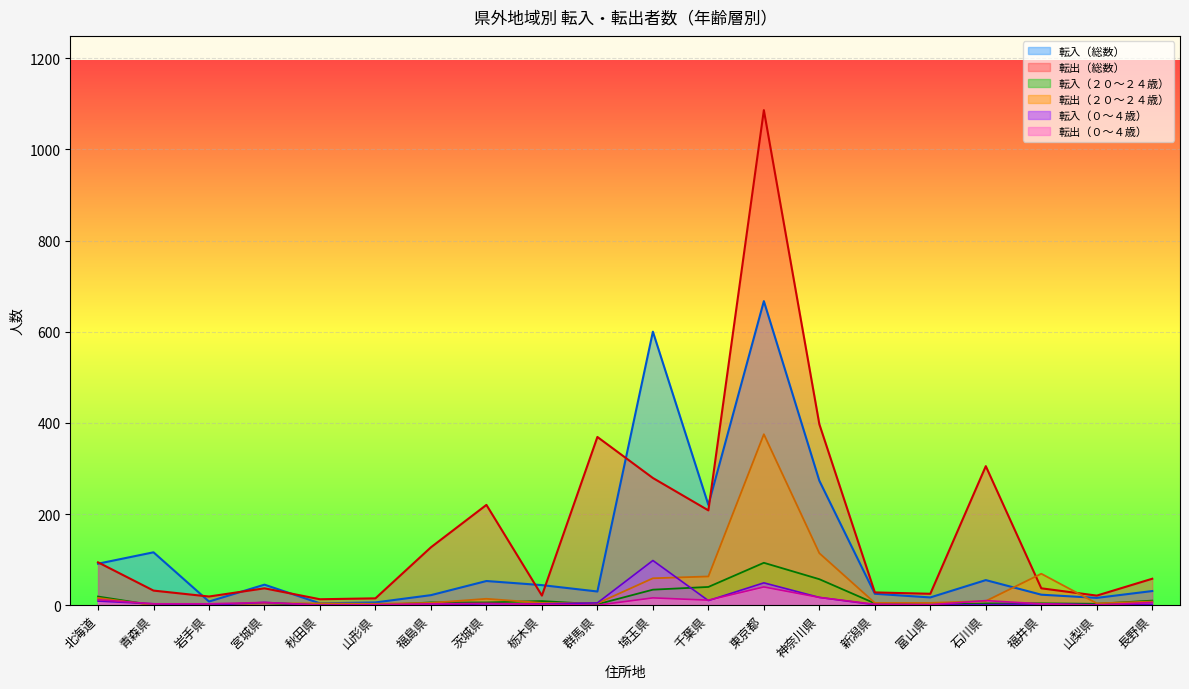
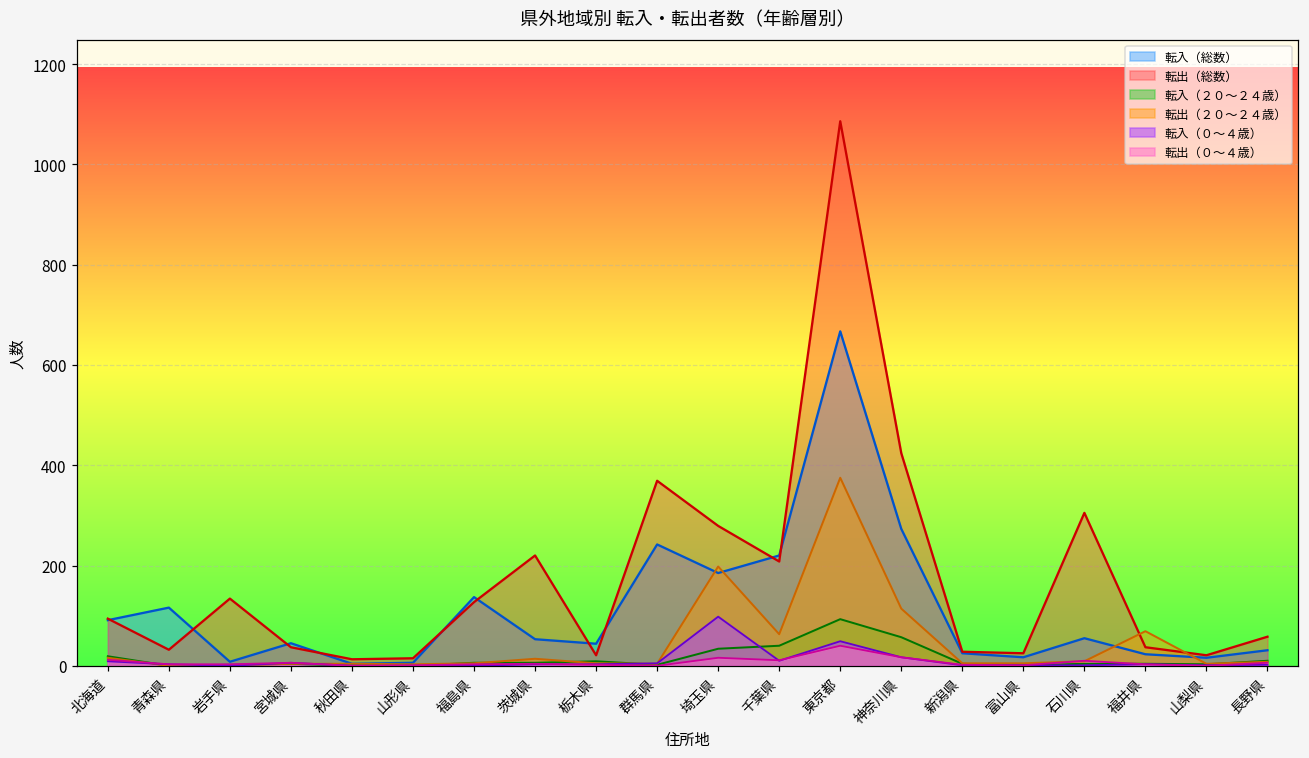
  {
    "転入（総数）": {
      "青森県": 120,
      "宮城県": 50,
-     "福島県": 20,
+     "福島県": 140,
      "茨城県": 50,
      "栃木県": 40,
-     "群馬県": 30,
-     "埼玉県": 600,
+     "群馬県": 240,
+     "埼玉県": 190,
      "千葉県": 220,
      "東京都": 670,
      "神奈川県": 270,
      "富山県": 20,
      "石川県": 60,
      "福井県": 20,
      "長野県": 30
    },
    "転出（総数）": {
      "青森県": 30,
-     "岩手県": 20,
+     "岩手県": 130,
      "宮城県": 40,
      "秋田県": 10,
      "山形県": 20,
      "福島県": 130,
      "茨城県": 220,
      "栃木県": 20,
      "群馬県": 370,
      "埼玉県": 280,
      "千葉県": 210,
      "東京都": 1090,
-     "神奈川県": 400,
+     "神奈川県": 420,
      "富山県": 30,
      "石川県": 310,
      "福井県": 40,
      "長野県": 60
    },
    "転入（２０～２４歳）": {
      "埼玉県": 30,
      "千葉県": 40,
      "東京都": 90,
      "神奈川県": 60
    },
    "転出（２０～２４歳）": {
      "茨城県": 10,
-     "埼玉県": 60,
+     "埼玉県": 200,
      "千葉県": 60,
      "東京都": 380,
      "神奈川県": 110,
      "福井県": 70
    },
    "転入（０～４歳）": {
      "埼玉県": 100,
      "東京都": 50
    },
    "転出（０～４歳）": {
      "埼玉県": 20,
      "東京都": 40
    }
  }
